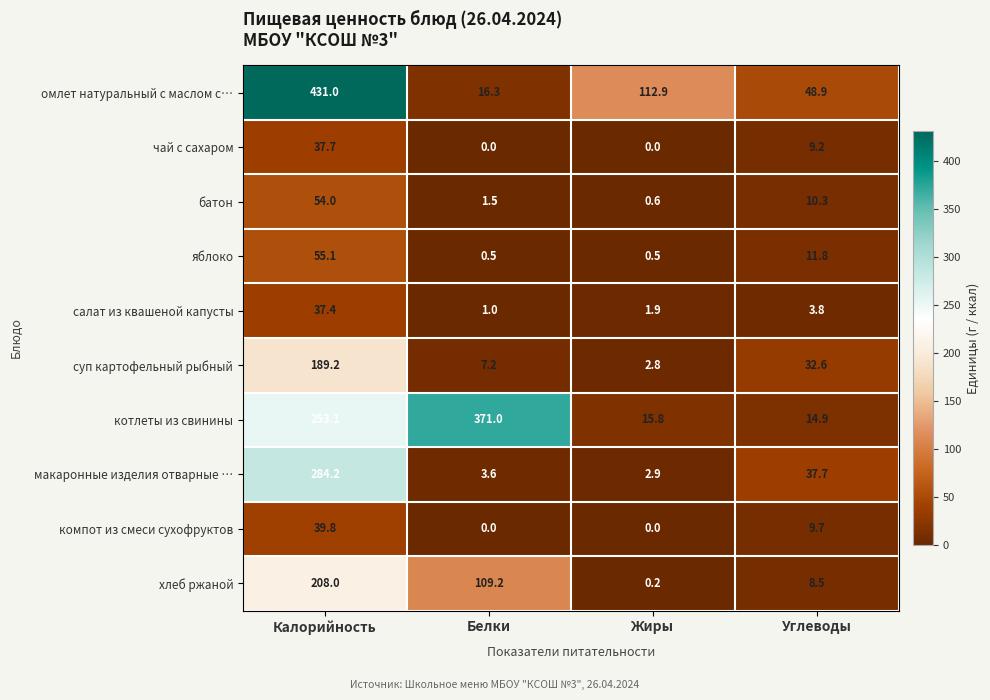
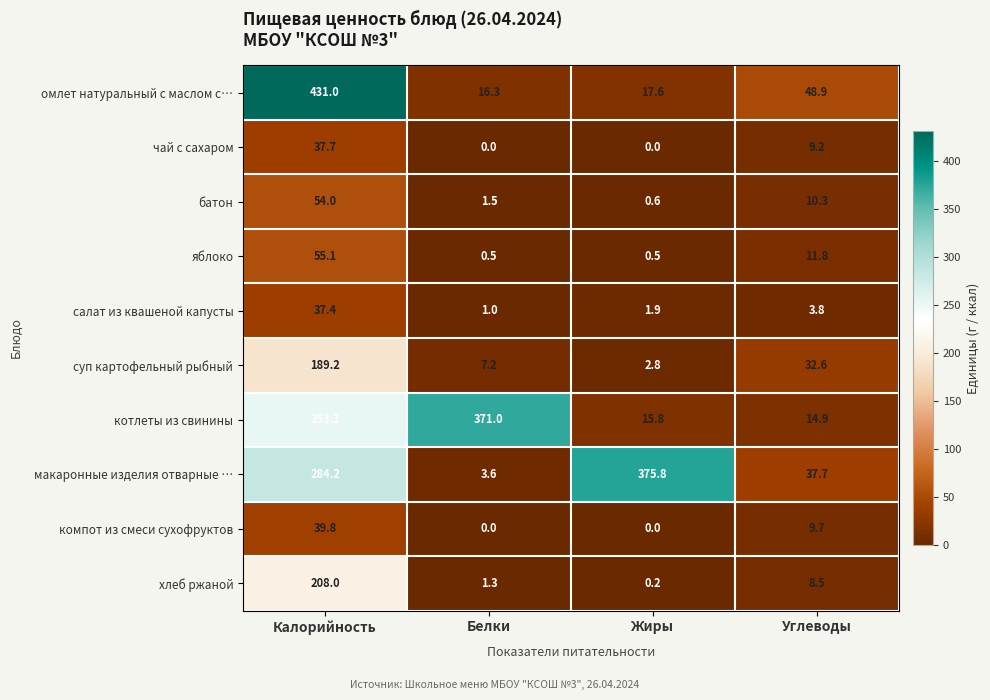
  {
    "омлет натуральный с маслом с…": {
      "Калорийность": 431.0,
      "Белки": 16.3,
-     "Жиры": 112.9,
+     "Жиры": 17.6,
      "Углеводы": 48.9
    },
    "чай с сахаром": {
      "Калорийность": 37.7,
      "Белки": 0.0,
      "Жиры": 0.0,
      "Углеводы": 9.2
    },
    "батон": {
      "Калорийность": 54.0,
      "Белки": 1.5,
      "Жиры": 0.6,
      "Углеводы": 10.3
    },
    "яблоко": {
      "Калорийность": 55.1,
      "Белки": 0.5,
      "Жиры": 0.5,
      "Углеводы": 11.8
    },
    "салат из квашеной капусты": {
      "Калорийность": 37.4,
      "Белки": 1.0,
      "Жиры": 1.9,
      "Углеводы": 3.8
    },
    "суп картофельный рыбный": {
      "Калорийность": 189.2,
      "Белки": 7.2,
      "Жиры": 2.8,
      "Углеводы": 32.6
    },
    "котлеты из свинины": {
      "Белки": 371.0,
      "Жиры": 15.8,
      "Углеводы": 14.9
    },
    "макаронные изделия отварные …": {
      "Калорийность": 284.2,
      "Белки": 3.6,
-     "Жиры": 2.9,
+     "Жиры": 375.8,
      "Углеводы": 37.7
    },
    "компот из смеси сухофруктов": {
      "Калорийность": 39.8,
      "Белки": 0.0,
      "Жиры": 0.0,
      "Углеводы": 9.7
    },
    "хлеб ржаной": {
      "Калорийность": 208.0,
-     "Белки": 109.2,
+     "Белки": 1.3,
      "Жиры": 0.2,
      "Углеводы": 8.5
    }
  }
